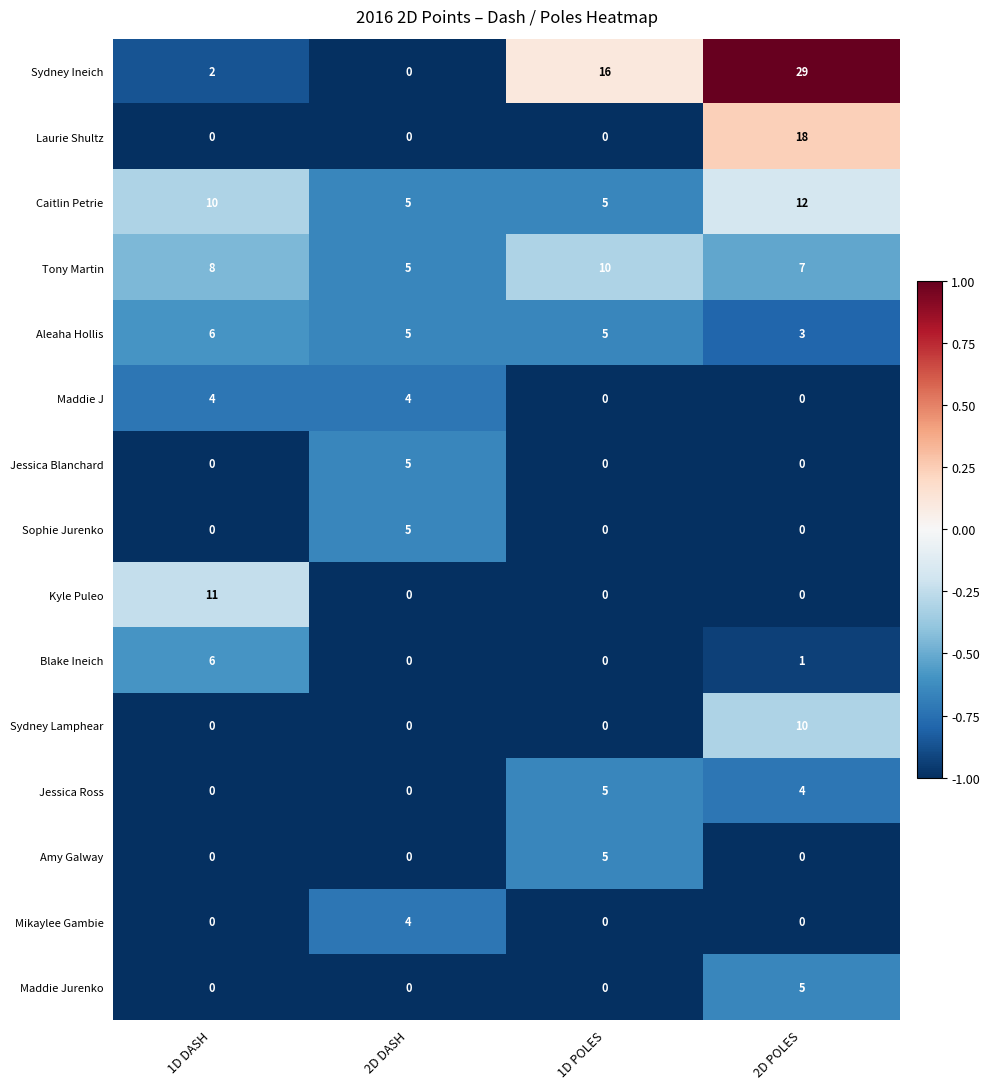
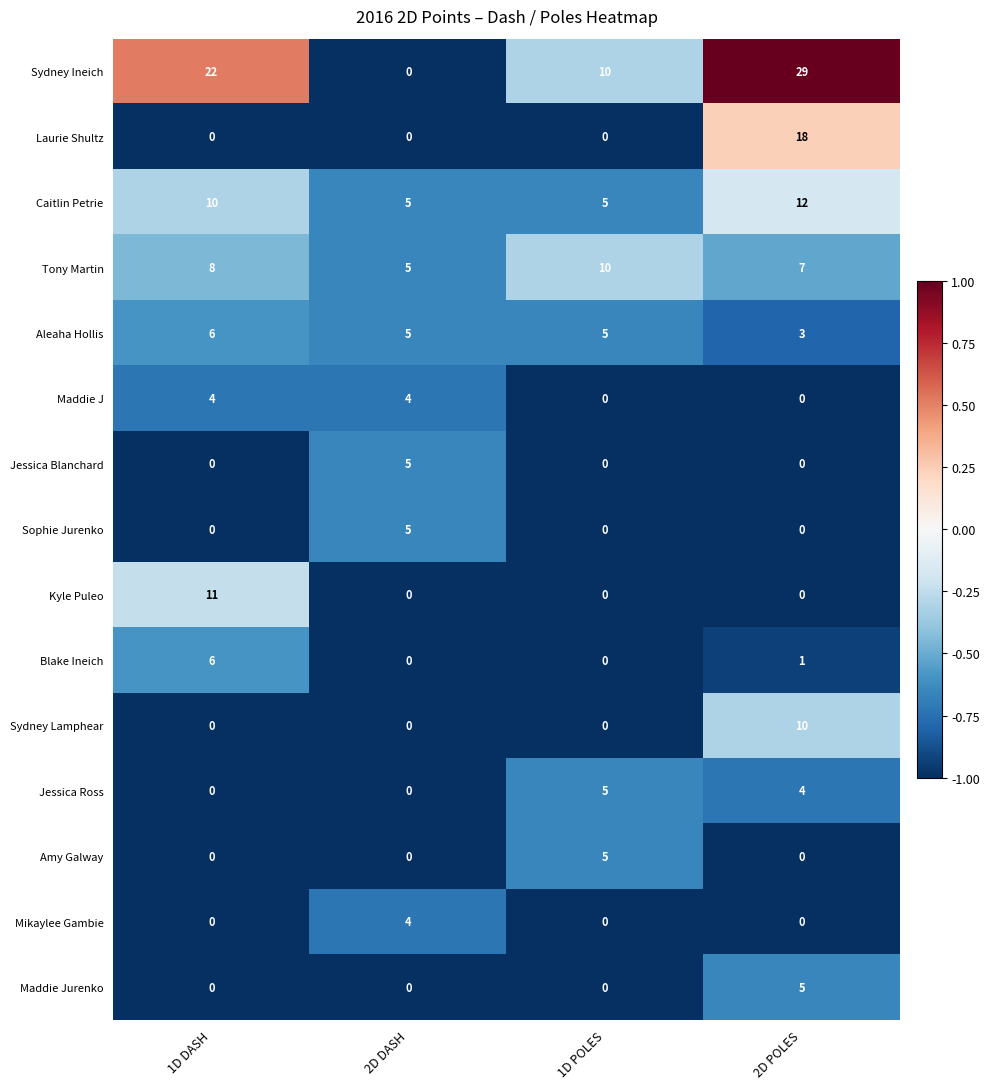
  {
    "Sydney Ineich": {
-     "1D DASH": 2,
+     "1D DASH": 22,
      "2D DASH": 0,
-     "1D POLES": 16,
+     "1D POLES": 10,
      "2D POLES": 29
    },
    "Laurie Shultz": {
      "1D DASH": 0,
      "2D DASH": 0,
      "1D POLES": 0,
      "2D POLES": 18
    },
    "Caitlin Petrie": {
      "1D DASH": 10,
      "2D DASH": 5,
      "1D POLES": 5,
      "2D POLES": 12
    },
    "Tony Martin": {
      "1D DASH": 8,
      "2D DASH": 5,
      "1D POLES": 10,
      "2D POLES": 7
    },
    "Aleaha Hollis": {
      "1D DASH": 6,
      "2D DASH": 5,
      "1D POLES": 5,
      "2D POLES": 3
    },
    "Maddie J": {
      "1D DASH": 4,
      "2D DASH": 4,
      "1D POLES": 0,
      "2D POLES": 0
    },
    "Jessica Blanchard": {
      "1D DASH": 0,
      "2D DASH": 5,
      "1D POLES": 0,
      "2D POLES": 0
    },
    "Sophie Jurenko": {
      "1D DASH": 0,
      "2D DASH": 5,
      "1D POLES": 0,
      "2D POLES": 0
    },
    "Kyle Puleo": {
      "1D DASH": 11,
      "2D DASH": 0,
      "1D POLES": 0,
      "2D POLES": 0
    },
    "Blake Ineich": {
      "1D DASH": 6,
      "2D DASH": 0,
      "1D POLES": 0,
      "2D POLES": 1
    },
    "Sydney Lamphear": {
      "1D DASH": 0,
      "2D DASH": 0,
      "1D POLES": 0,
      "2D POLES": 10
    },
    "Jessica Ross": {
      "1D DASH": 0,
      "2D DASH": 0,
      "1D POLES": 5,
      "2D POLES": 4
    },
    "Amy Galway": {
      "1D DASH": 0,
      "2D DASH": 0,
      "1D POLES": 5,
      "2D POLES": 0
    },
    "Mikaylee Gambie": {
      "1D DASH": 0,
      "2D DASH": 4,
      "1D POLES": 0,
      "2D POLES": 0
    },
    "Maddie Jurenko": {
      "1D DASH": 0,
      "2D DASH": 0,
      "1D POLES": 0,
      "2D POLES": 5
    }
  }
